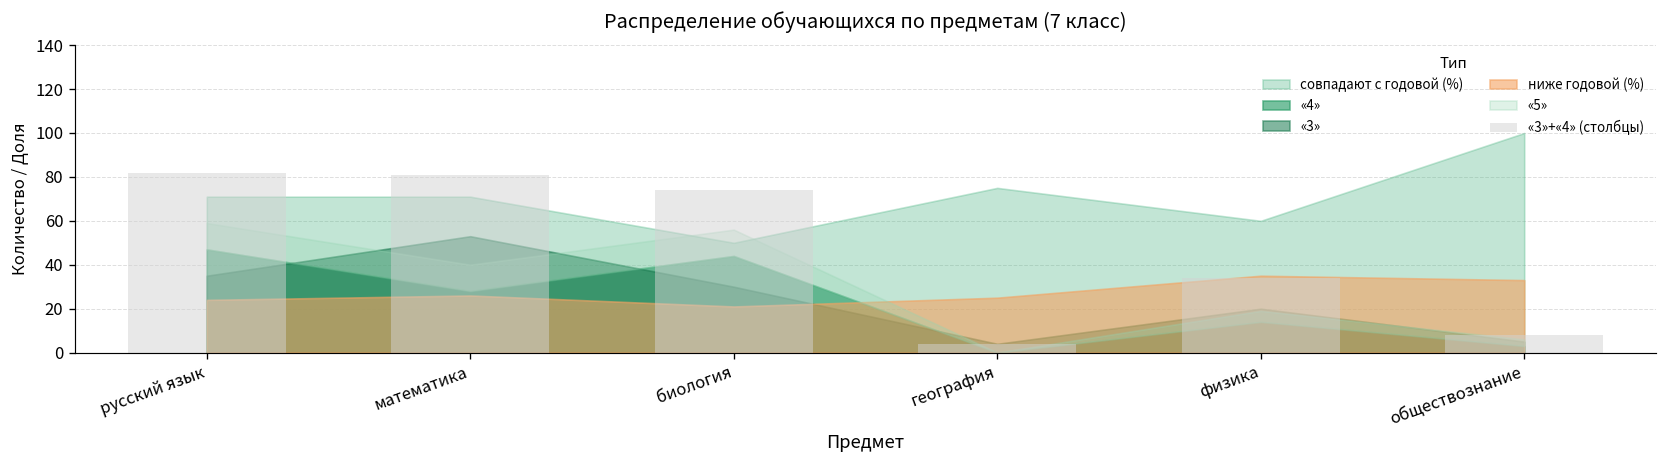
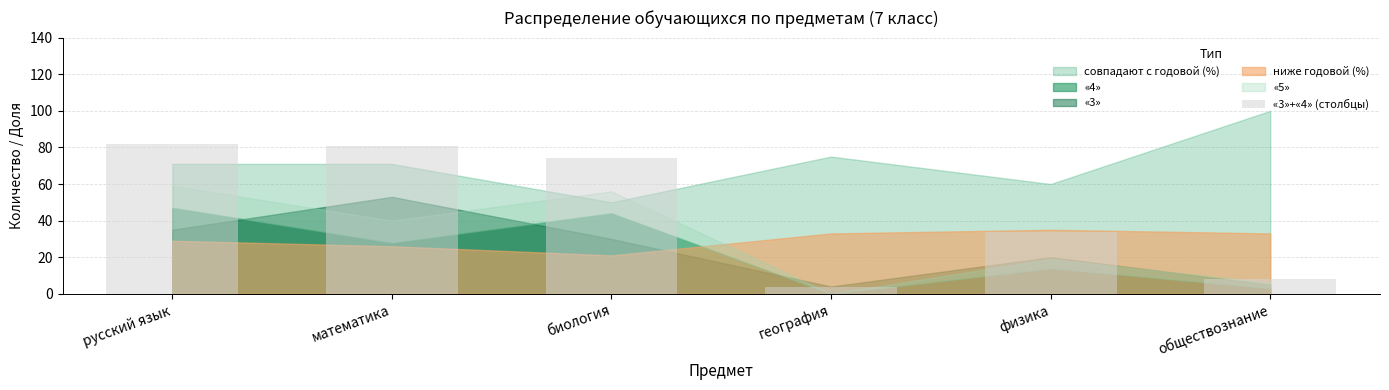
  {
    "ниже годовой (%)": {
-     "русский язык": 24,
+     "русский язык": 29,
      "математика": 26,
      "биология": 21,
-     "география": 25,
+     "география": 33,
      "физика": 35,
      "обществознание": 33
    }
  }
